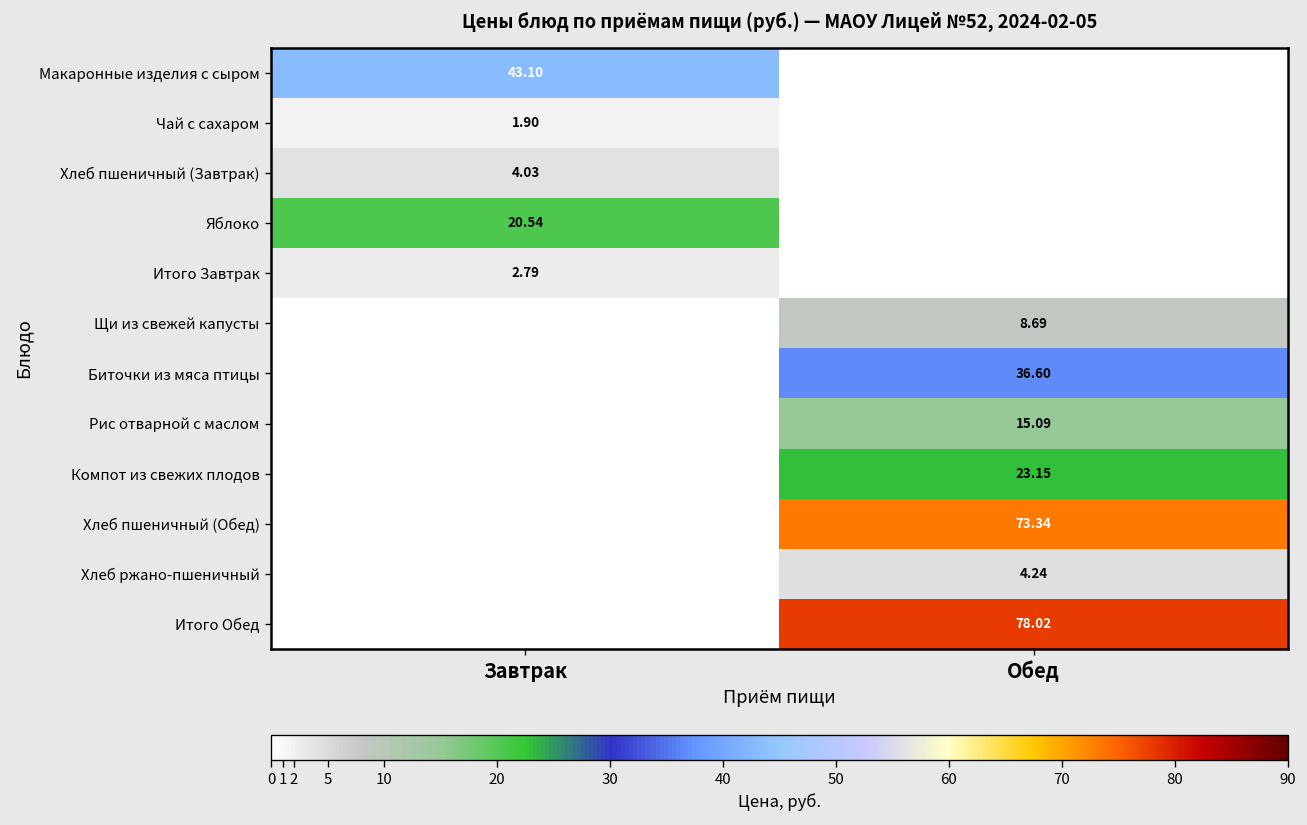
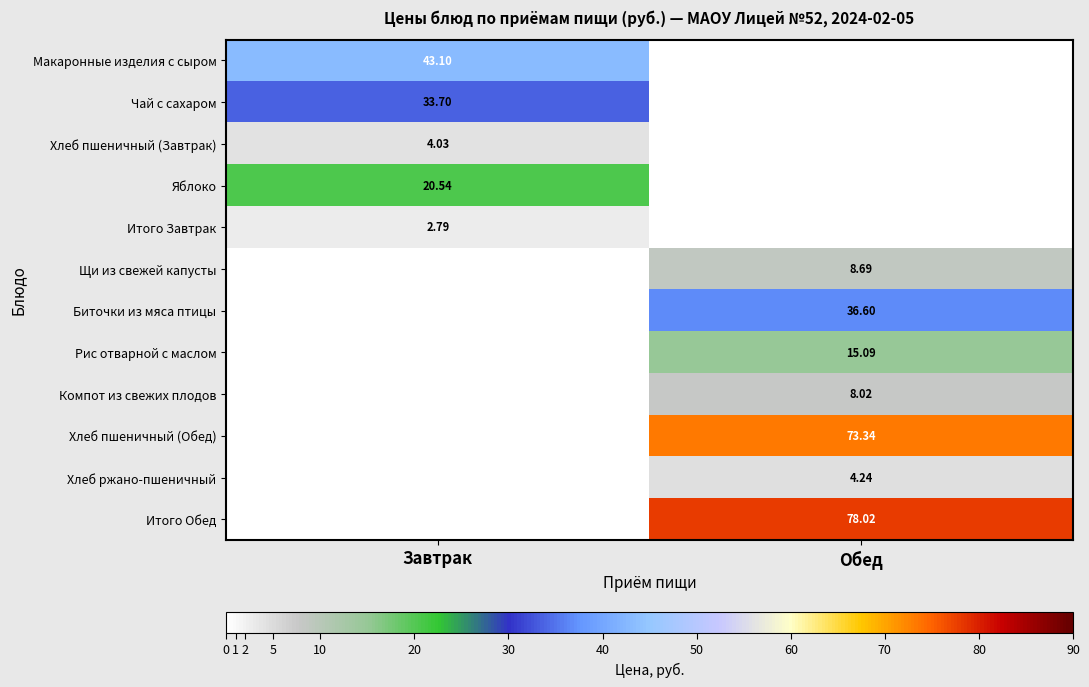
  {
    "Макаронные изделия с сыром": {
      "Завтрак": 43.10
    },
    "Чай с сахаром": {
-     "Завтрак": 1.90
+     "Завтрак": 33.70
    },
    "Хлеб пшеничный (Завтрак)": {
      "Завтрак": 4.03
    },
    "Яблоко": {
      "Завтрак": 20.54
    },
    "Итого Завтрак": {
      "Завтрак": 2.79
    },
    "Щи из свежей капусты": {
      "Обед": 8.69
    },
    "Биточки из мяса птицы": {
      "Обед": 36.60
    },
    "Рис отварной с маслом": {
      "Обед": 15.09
    },
    "Компот из свежих плодов": {
-     "Обед": 23.15
+     "Обед": 8.02
    },
    "Хлеб пшеничный (Обед)": {
      "Обед": 73.34
    },
    "Хлеб ржано-пшеничный": {
      "Обед": 4.24
    },
    "Итого Обед": {
      "Обед": 78.02
    }
  }
